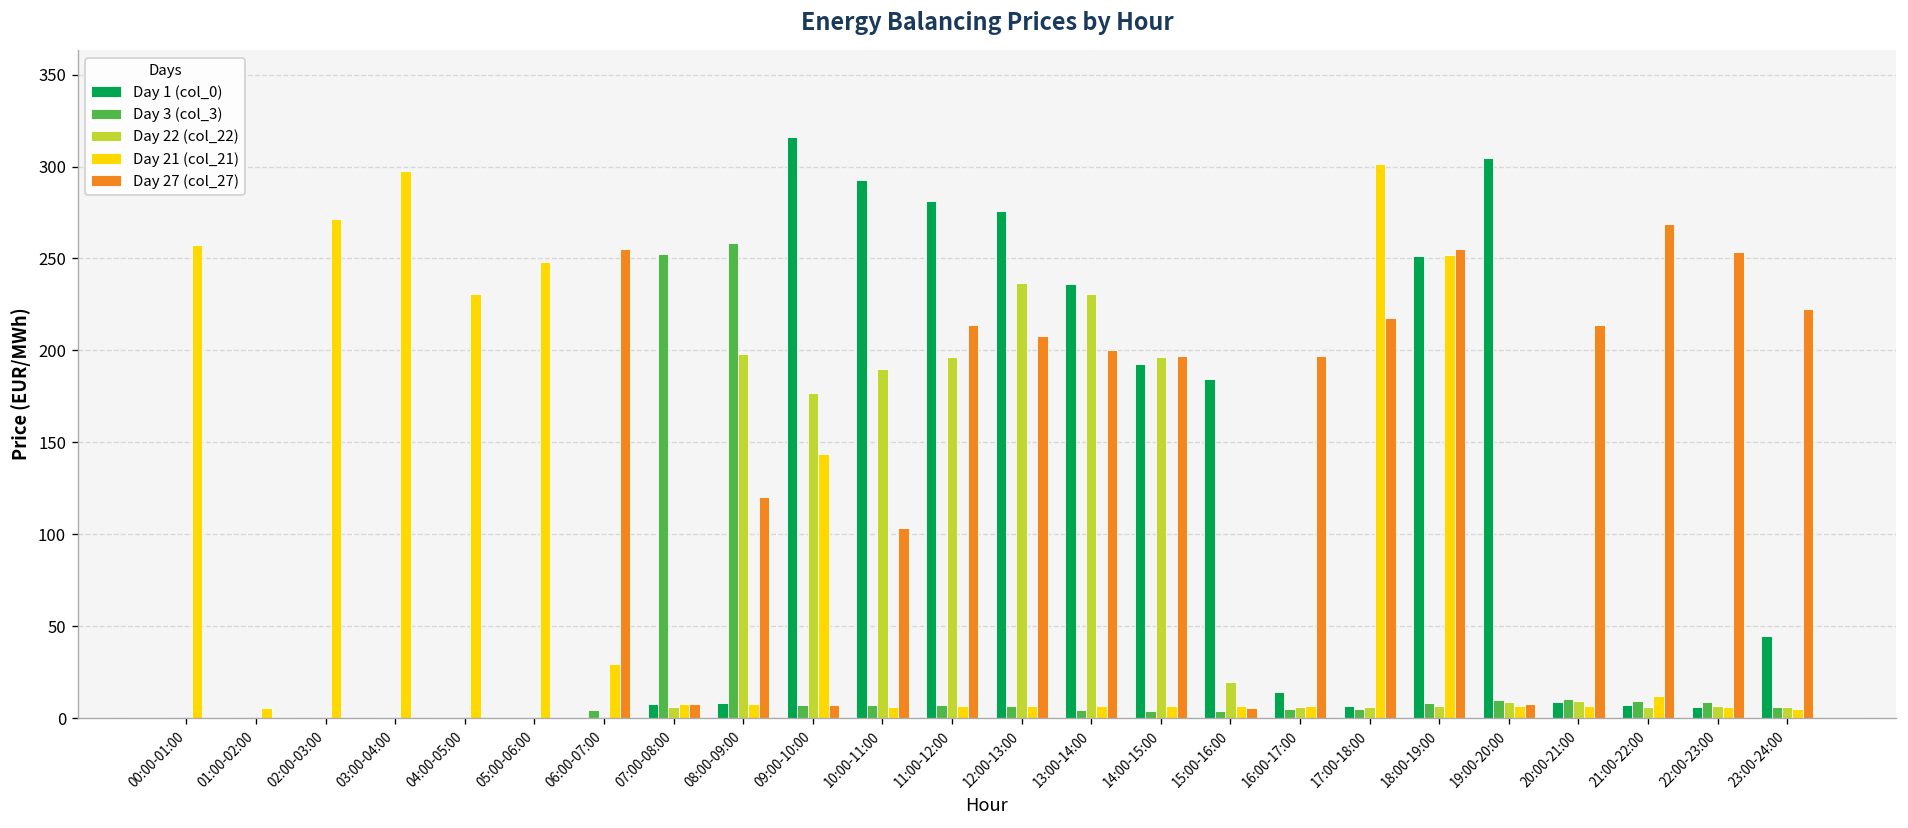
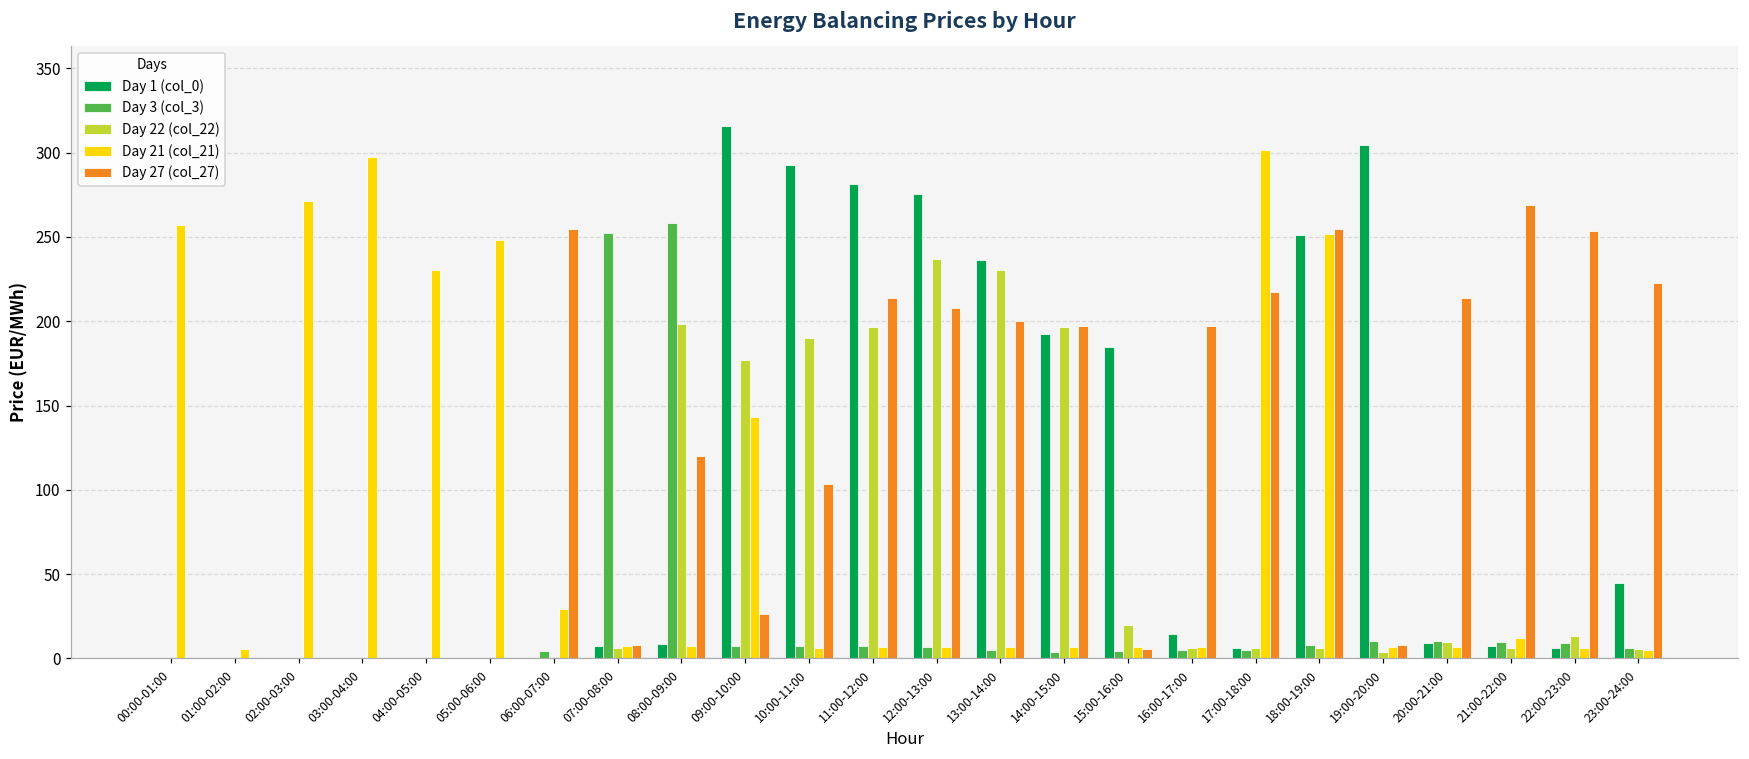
  {
    "Day 1 (col_0)": {
      "00:00-01:00": 0,
      "01:00-02:00": 0,
      "02:00-03:00": 0,
      "03:00-04:00": 0,
      "04:00-05:00": 0,
      "05:00-06:00": 0,
      "06:00-07:00": 0,
      "07:00-08:00": 8,
      "08:00-09:00": 8,
      "09:00-10:00": 316,
      "10:00-11:00": 293,
      "11:00-12:00": 281,
      "12:00-13:00": 276,
      "13:00-14:00": 236,
      "14:00-15:00": 193,
      "15:00-16:00": 184,
      "16:00-17:00": 15,
      "17:00-18:00": 6,
      "18:00-19:00": 251,
      "19:00-20:00": 304,
      "20:00-21:00": 9,
      "21:00-22:00": 7,
      "22:00-23:00": 6,
      "23:00-24:00": 45
    },
    "Day 3 (col_3)": {
      "00:00-01:00": 0,
      "01:00-02:00": 0,
      "02:00-03:00": 0,
      "03:00-04:00": 0,
      "04:00-05:00": 0,
      "05:00-06:00": 0,
      "06:00-07:00": 4,
      "07:00-08:00": 252,
      "08:00-09:00": 258,
      "09:00-10:00": 7,
      "10:00-11:00": 7,
      "11:00-12:00": 7,
      "12:00-13:00": 7,
      "13:00-14:00": 5,
      "14:00-15:00": 4,
      "15:00-16:00": 4,
      "16:00-17:00": 5,
      "17:00-18:00": 5,
      "18:00-19:00": 8,
      "19:00-20:00": 10,
      "20:00-21:00": 10,
      "21:00-22:00": 10,
      "22:00-23:00": 9,
      "23:00-24:00": 6
    },
    "Day 22 (col_22)": {
      "00:00-01:00": 0,
      "01:00-02:00": 0,
      "02:00-03:00": 0,
      "03:00-04:00": 0,
      "04:00-05:00": 0,
      "05:00-06:00": 0,
      "06:00-07:00": 0,
      "07:00-08:00": 6,
      "08:00-09:00": 198,
      "09:00-10:00": 177,
      "10:00-11:00": 190,
      "11:00-12:00": 196,
      "12:00-13:00": 237,
      "13:00-14:00": 230,
      "14:00-15:00": 196,
      "15:00-16:00": 20,
      "16:00-17:00": 6,
      "17:00-18:00": 6,
      "18:00-19:00": 6,
-     "19:00-20:00": 9,
+     "19:00-20:00": 4,
      "20:00-21:00": 10,
      "21:00-22:00": 6,
-     "22:00-23:00": 7,
+     "22:00-23:00": 13,
      "23:00-24:00": 6
    },
    "Day 21 (col_21)": {
      "00:00-01:00": 257,
      "01:00-02:00": 6,
      "02:00-03:00": 271,
      "03:00-04:00": 297,
      "04:00-05:00": 231,
      "05:00-06:00": 248,
      "06:00-07:00": 29,
      "07:00-08:00": 8,
      "08:00-09:00": 8,
      "09:00-10:00": 143,
      "10:00-11:00": 6,
      "11:00-12:00": 7,
      "12:00-13:00": 7,
      "13:00-14:00": 7,
      "14:00-15:00": 7,
      "15:00-16:00": 7,
      "16:00-17:00": 7,
      "17:00-18:00": 301,
      "18:00-19:00": 252,
      "19:00-20:00": 7,
      "20:00-21:00": 7,
      "21:00-22:00": 12,
      "22:00-23:00": 6,
      "23:00-24:00": 5
    },
    "Day 27 (col_27)": {
      "00:00-01:00": 0,
      "01:00-02:00": 0,
      "02:00-03:00": 0,
      "03:00-04:00": 0,
      "04:00-05:00": 0,
      "05:00-06:00": 0,
      "06:00-07:00": 255,
      "07:00-08:00": 8,
      "08:00-09:00": 120,
-     "09:00-10:00": 7,
+     "09:00-10:00": 27,
      "10:00-11:00": 103,
      "11:00-12:00": 214,
      "12:00-13:00": 208,
      "13:00-14:00": 200,
      "14:00-15:00": 197,
      "15:00-16:00": 5,
      "16:00-17:00": 197,
      "17:00-18:00": 218,
      "18:00-19:00": 255,
      "19:00-20:00": 8,
      "20:00-21:00": 214,
      "21:00-22:00": 269,
      "22:00-23:00": 254,
      "23:00-24:00": 223
    }
  }
